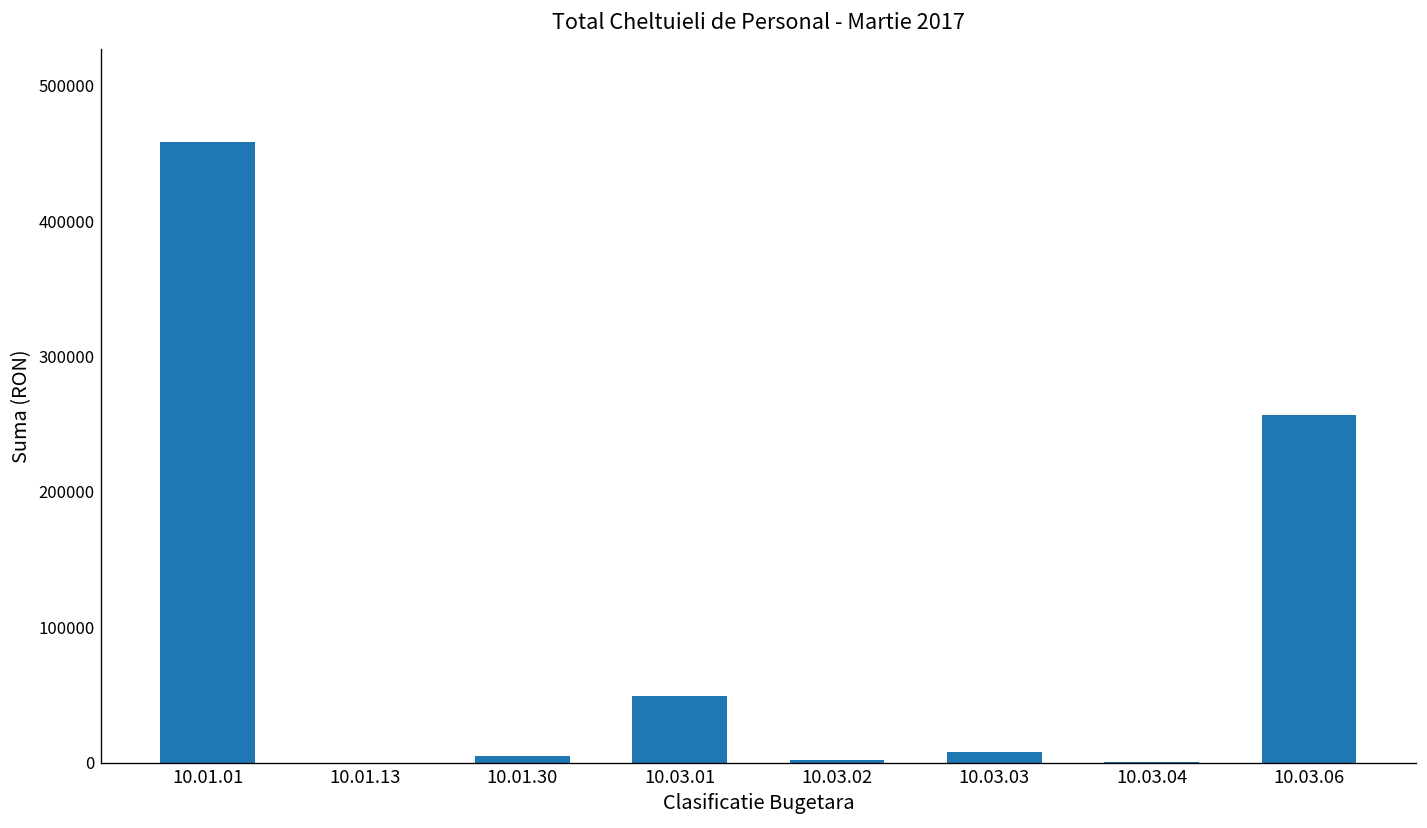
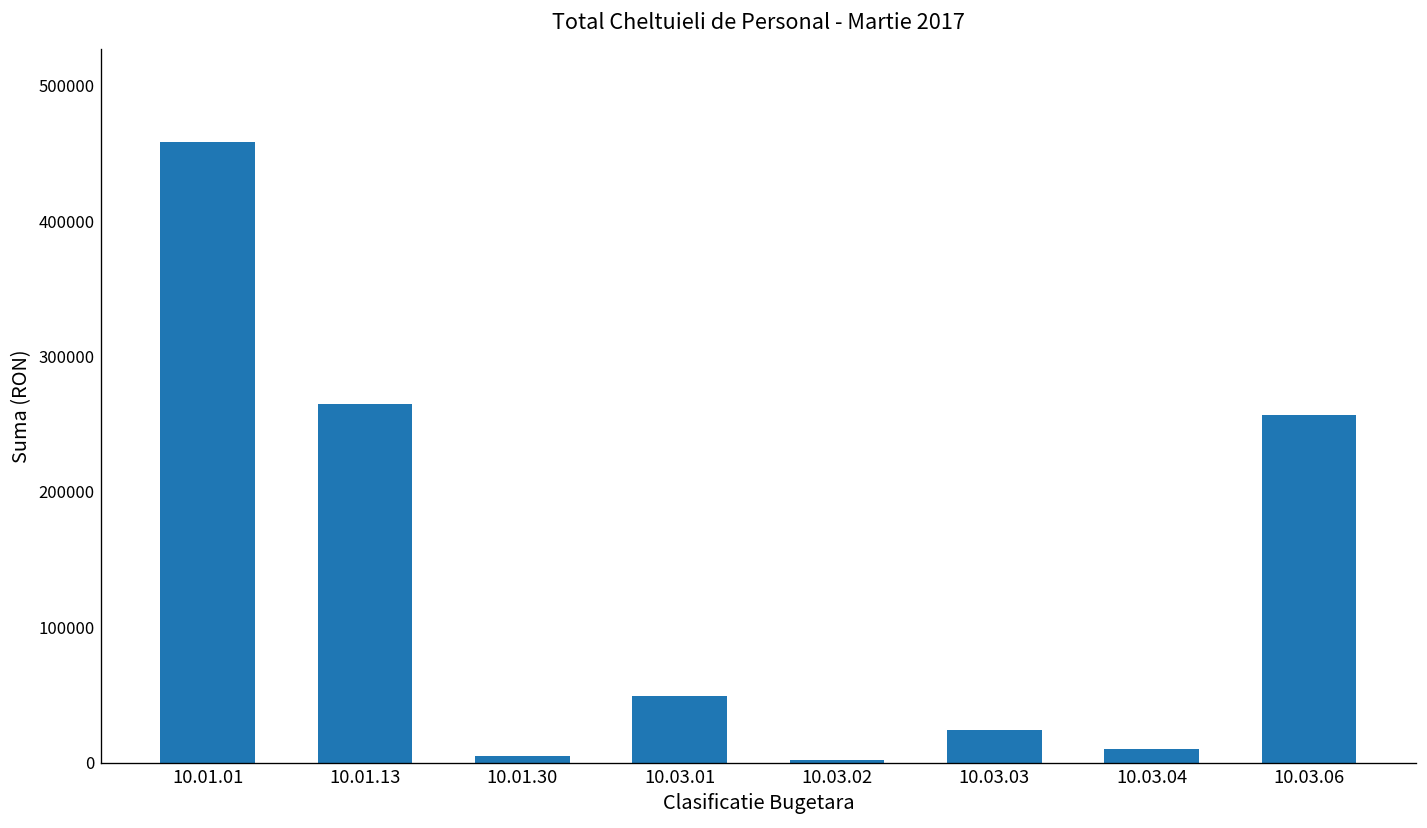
  {
    "10.01.01": 458000,
-   "10.01.13": 0,
+   "10.01.13": 265000,
    "10.01.30": 5000,
    "10.03.01": 49000,
    "10.03.02": 2000,
-   "10.03.03": 8000,
-   "10.03.04": 1000,
+   "10.03.03": 24000,
+   "10.03.04": 10000,
    "10.03.06": 256000
  }
